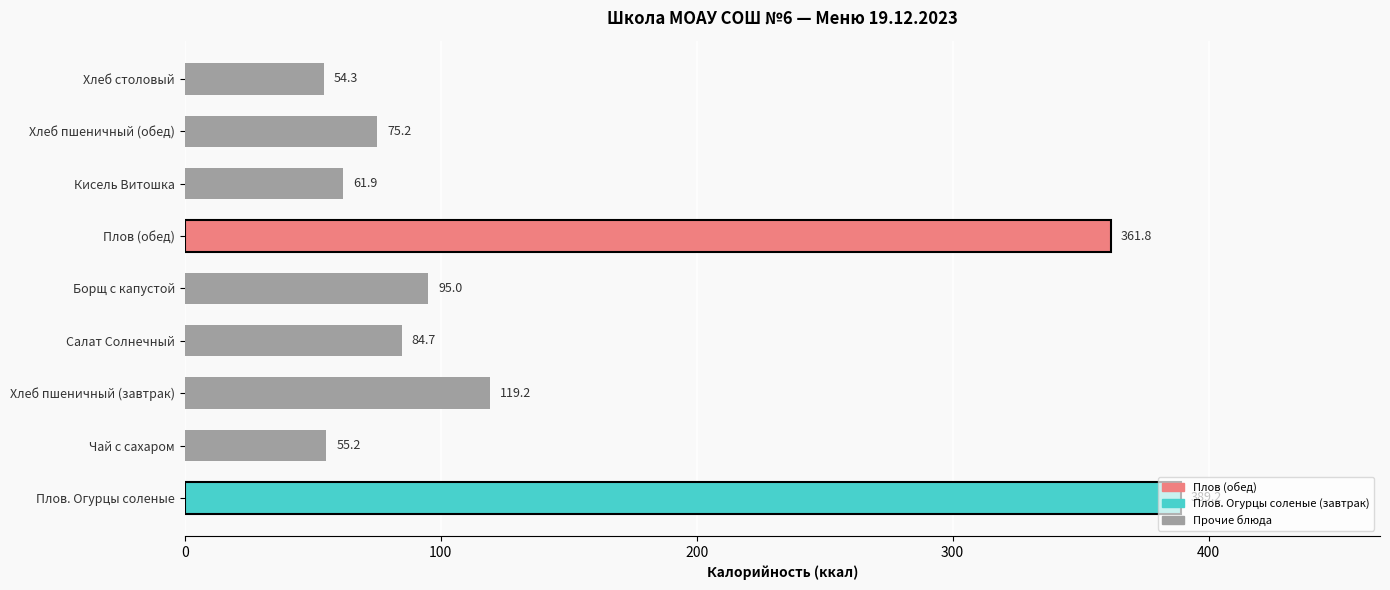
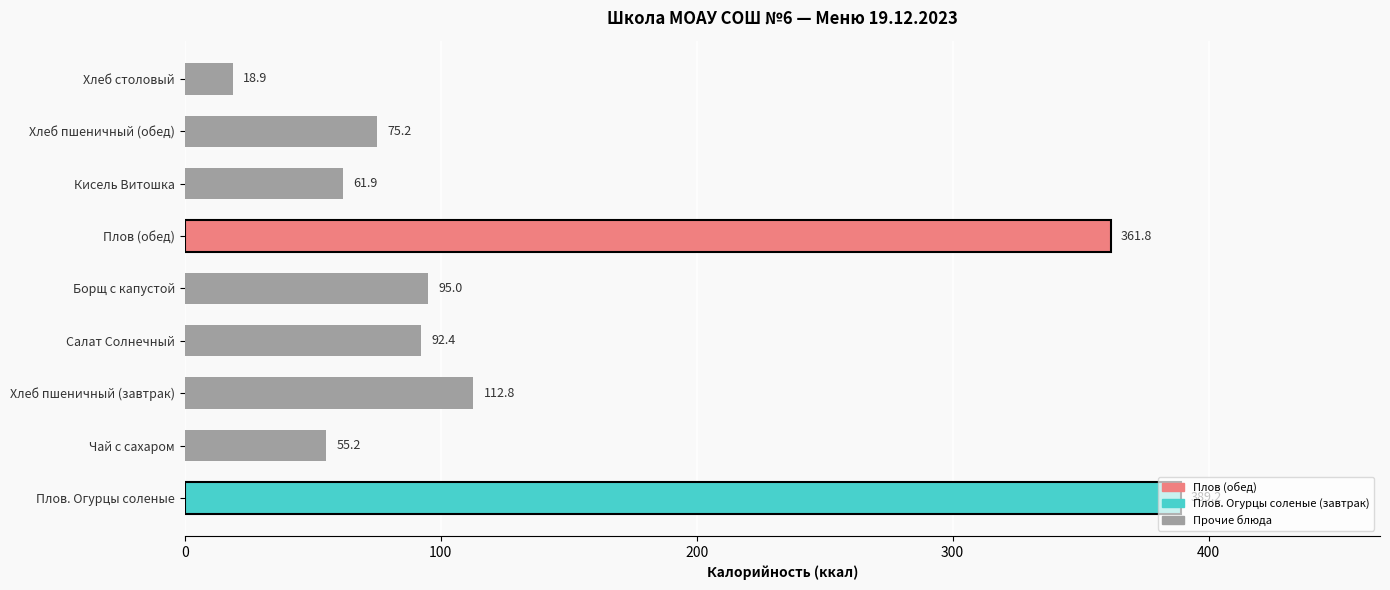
  {
-   "Хлеб столовый": 54.3,
+   "Хлеб столовый": 18.9,
    "Хлеб пшеничный (обед)": 75.2,
    "Кисель Витошка": 61.9,
    "Плов (обед)": 361.8,
    "Борщ с капустой": 95.0,
-   "Салат Солнечный": 84.7,
-   "Хлеб пшеничный (завтрак)": 119.2,
+   "Салат Солнечный": 92.4,
+   "Хлеб пшеничный (завтрак)": 112.8,
    "Чай с сахаром": 55.2
  }
